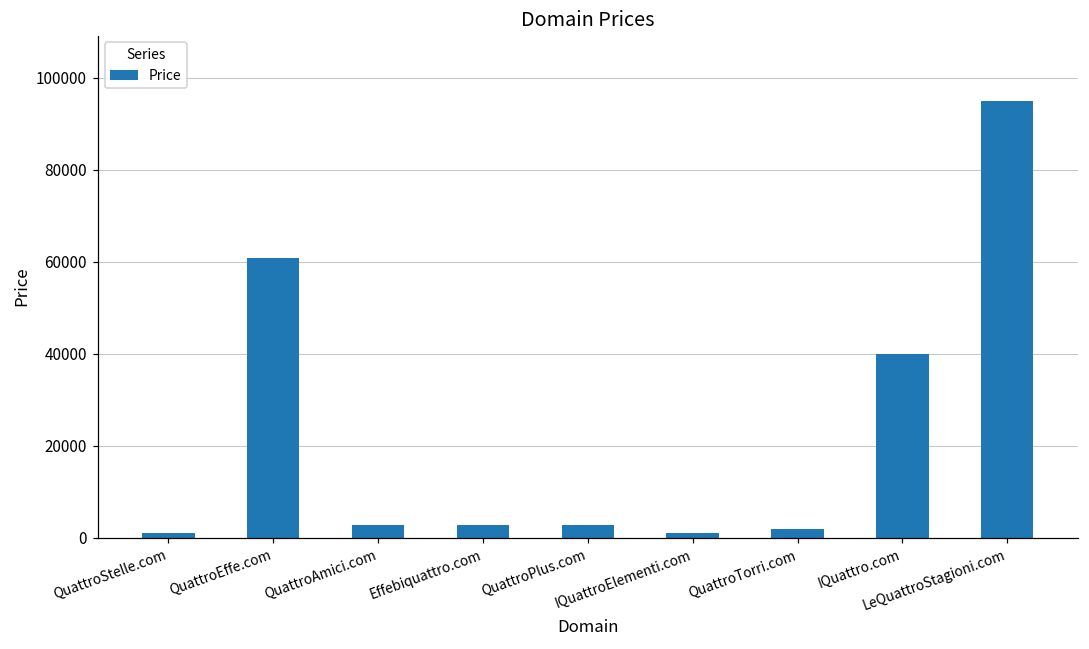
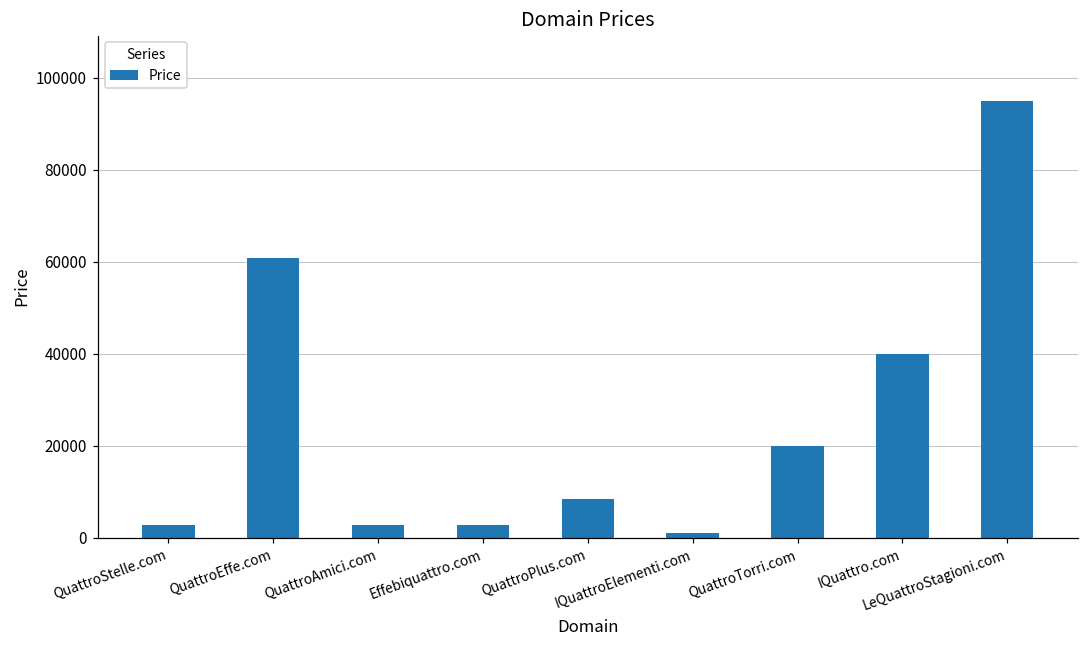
  {
-   "QuattroStelle.com": 1000,
+   "QuattroStelle.com": 3000,
    "QuattroEffe.com": 61000,
    "QuattroAmici.com": 3000,
    "Effebiquattro.com": 3000,
-   "QuattroPlus.com": 3000,
+   "QuattroPlus.com": 8000,
    "IQuattroElementi.com": 1000,
-   "QuattroTorri.com": 2000,
+   "QuattroTorri.com": 20000,
    "IQuattro.com": 40000,
    "LeQuattroStagioni.com": 95000
  }
